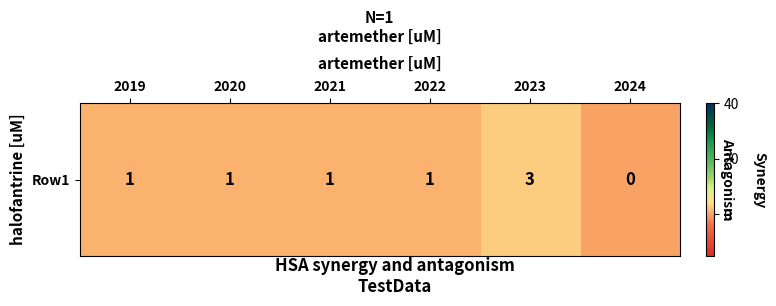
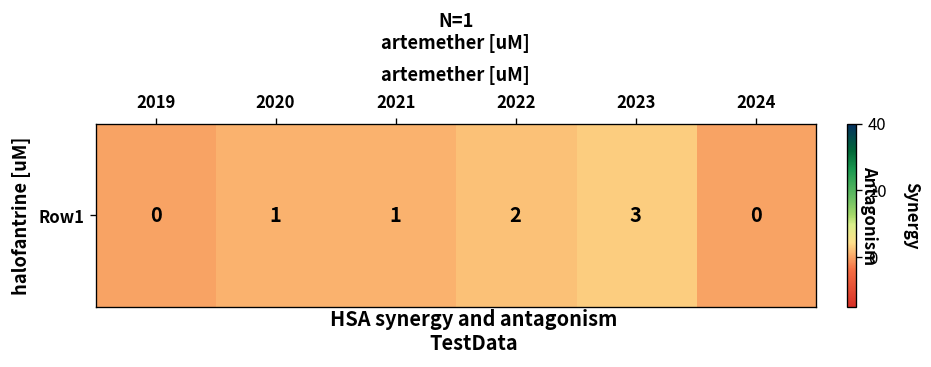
  {
    "Row1": {
-     "2019": 1,
+     "2019": 0,
      "2020": 1,
      "2021": 1,
-     "2022": 1,
+     "2022": 2,
      "2023": 3,
      "2024": 0
    }
  }
